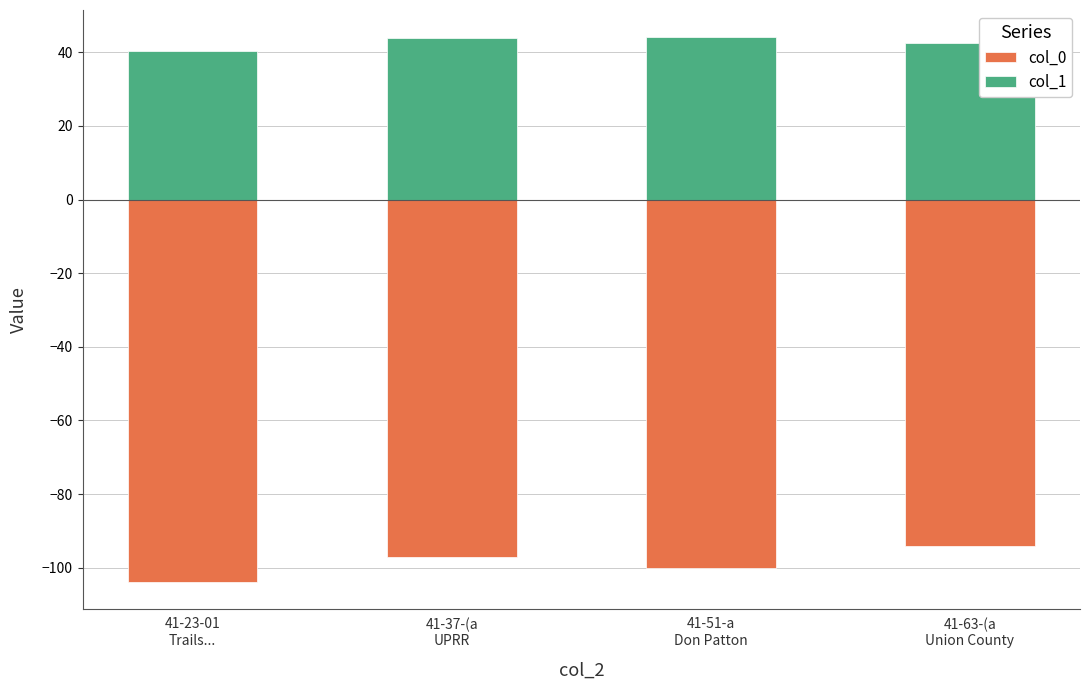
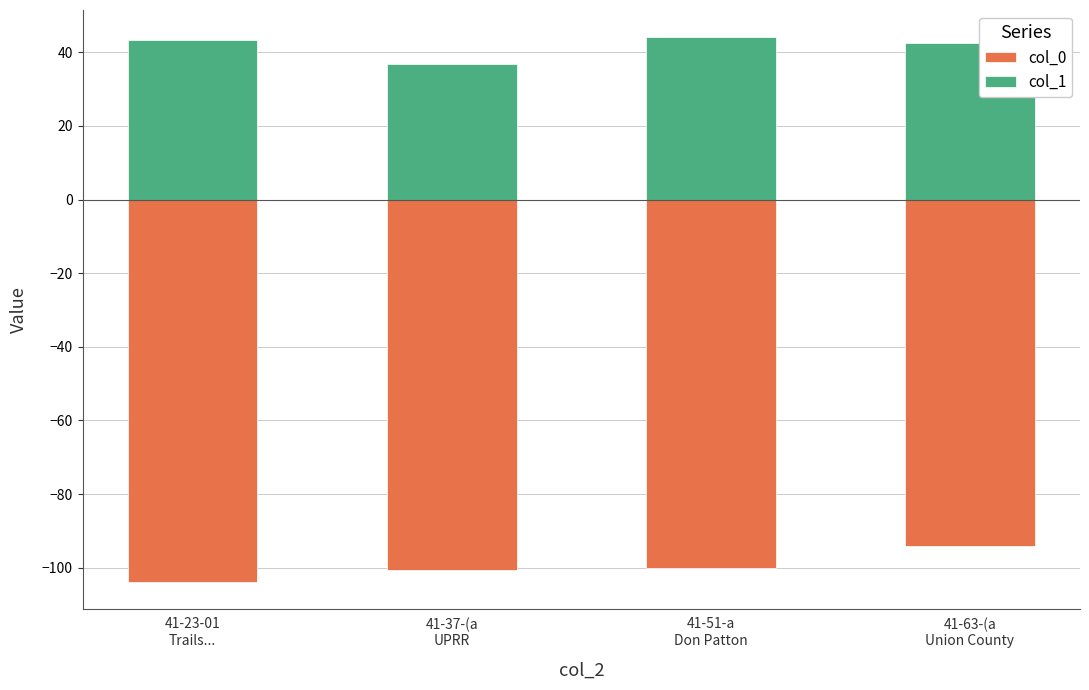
  {
    "col_0": {
      "41-23-01 Trails...": -104,
-     "41-37-(a UPRR": -97,
+     "41-37-(a UPRR": -101,
      "41-51-a Don Patton": -100,
      "41-63-(a Union County": -94
    },
    "col_1": {
-     "41-23-01 Trails...": 40,
-     "41-37-(a UPRR": 44,
+     "41-23-01 Trails...": 43,
+     "41-37-(a UPRR": 37,
      "41-51-a Don Patton": 44,
      "41-63-(a Union County": 43
    }
  }
